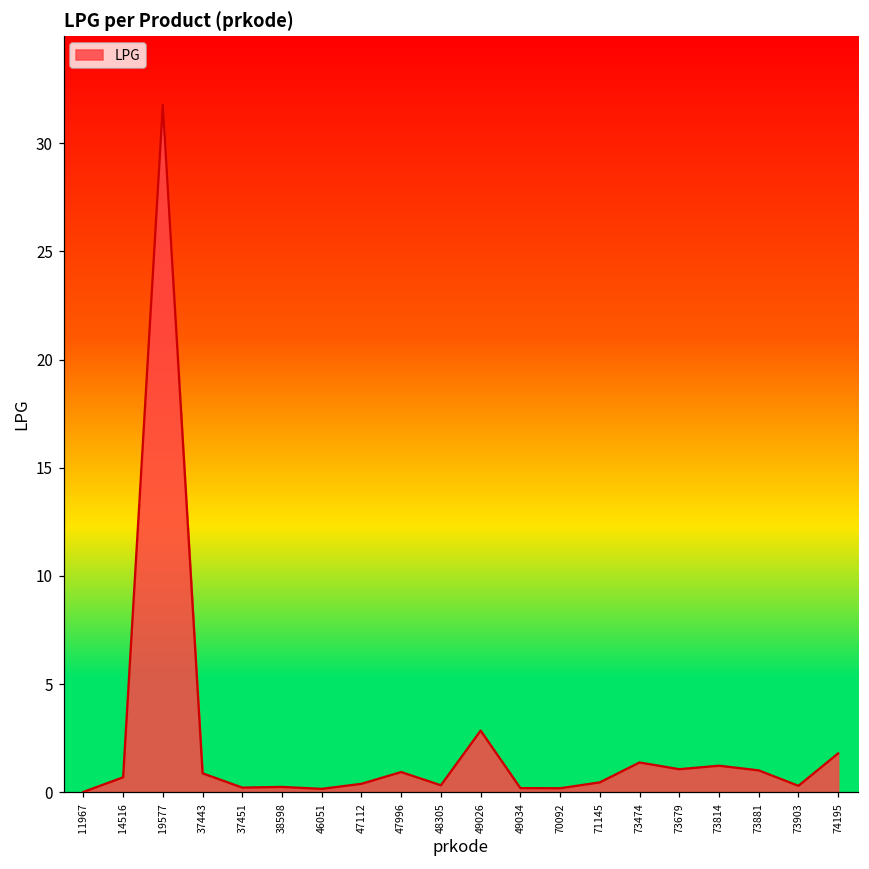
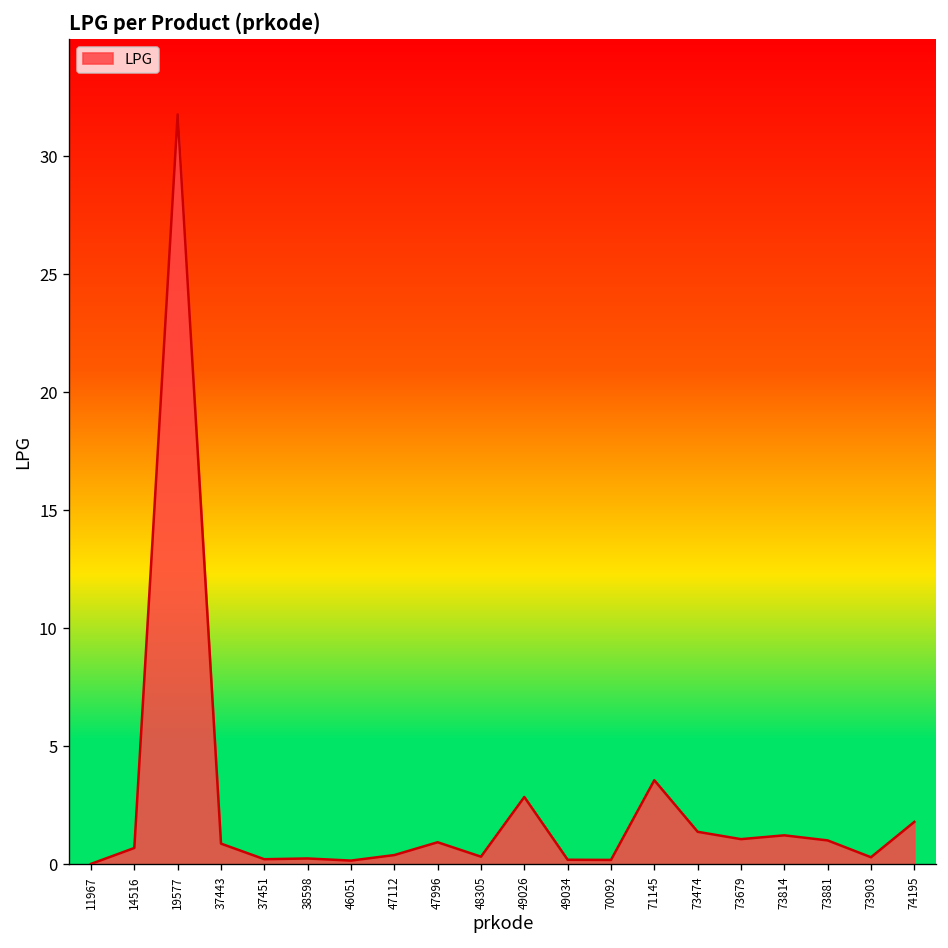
  {
    "11967": 0.0,
    "14516": 0.7,
    "19577": 31.8,
    "37443": 0.9,
    "37451": 0.2,
    "38598": 0.3,
    "46051": 0.2,
    "47112": 0.4,
    "47996": 0.9,
    "48305": 0.3,
    "49026": 2.9,
    "49034": 0.2,
    "70092": 0.2,
-   "71145": 0.5,
+   "71145": 3.6,
    "73474": 1.4,
    "73679": 1.1,
    "73814": 1.2,
    "73881": 1.0,
    "73903": 0.3,
    "74195": 1.8
  }
